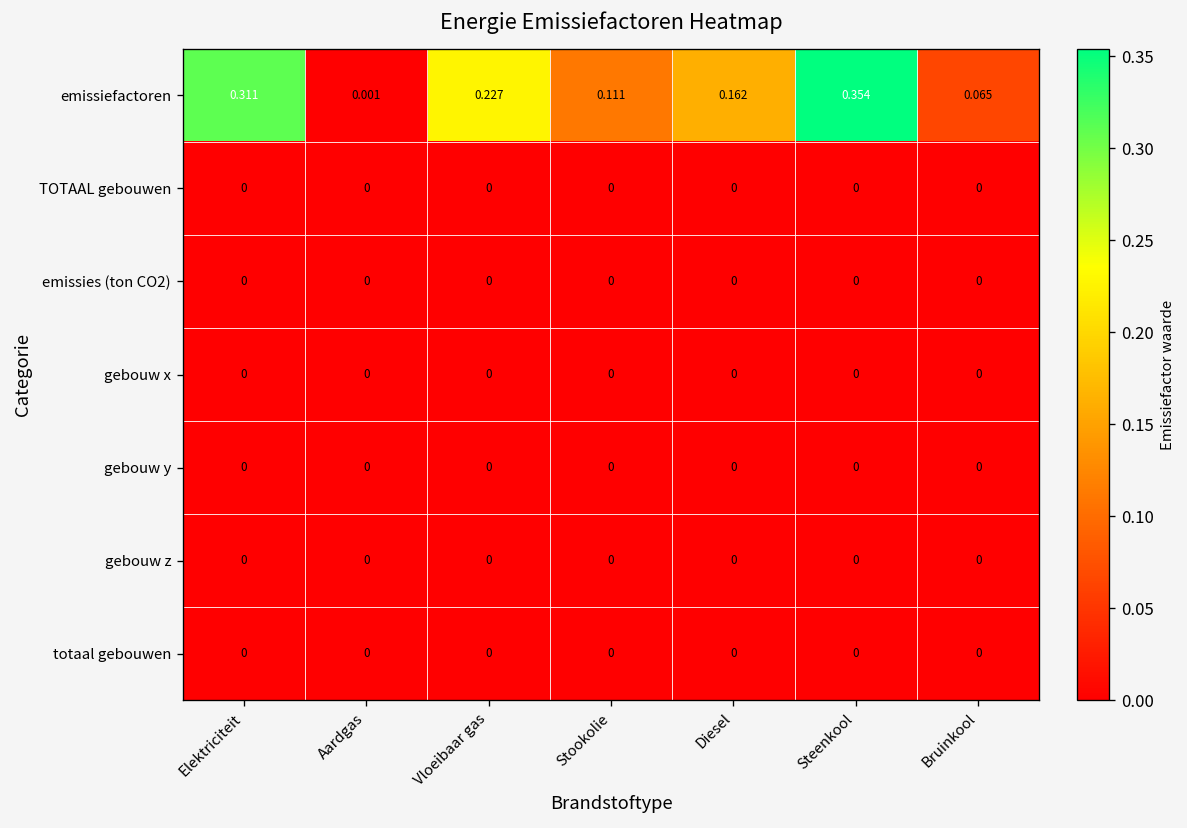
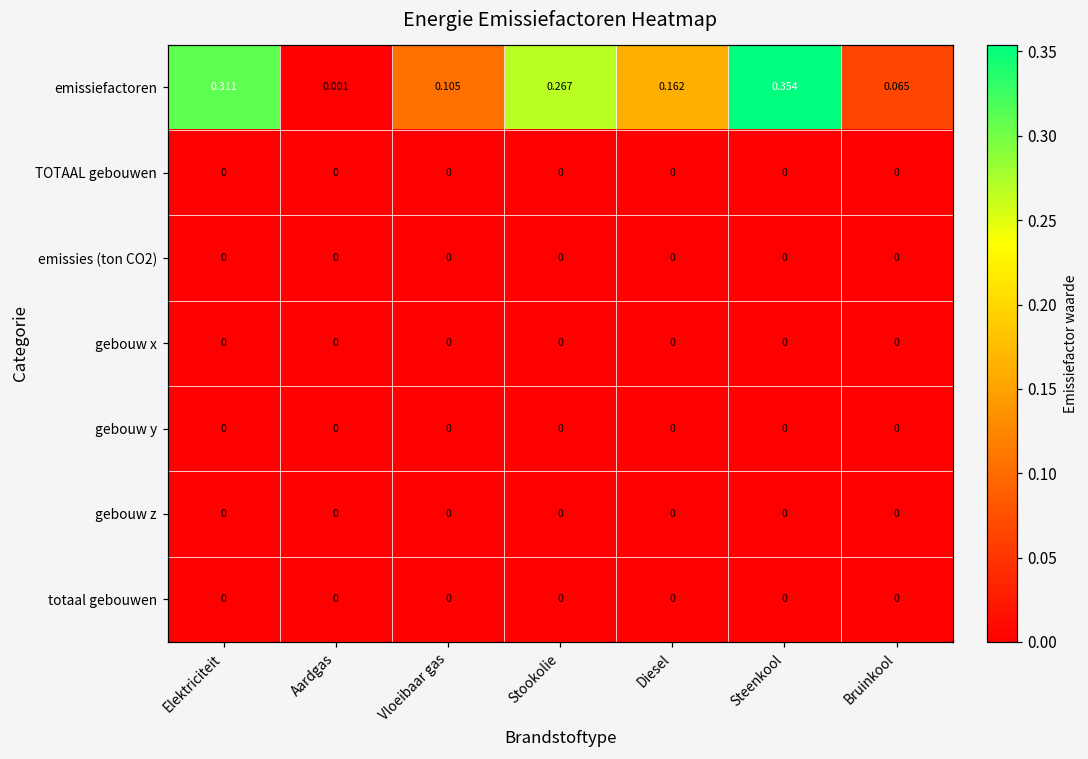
  {
    "emissiefactoren": {
      "Elektriciteit": 0.311,
      "Aardgas": 0.001,
-     "Vloeibaar gas": 0.227,
-     "Stookolie": 0.111,
+     "Vloeibaar gas": 0.105,
+     "Stookolie": 0.267,
      "Diesel": 0.162,
      "Steenkool": 0.354,
      "Bruinkool": 0.065
    },
    "TOTAAL gebouwen": {
      "Elektriciteit": 0,
      "Aardgas": 0,
      "Vloeibaar gas": 0,
      "Stookolie": 0,
      "Diesel": 0,
      "Steenkool": 0,
      "Bruinkool": 0
    },
    "emissies (ton CO2)": {
      "Elektriciteit": 0,
      "Aardgas": 0,
      "Vloeibaar gas": 0,
      "Stookolie": 0,
      "Diesel": 0,
      "Steenkool": 0,
      "Bruinkool": 0
    },
    "gebouw x": {
      "Elektriciteit": 0,
      "Aardgas": 0,
      "Vloeibaar gas": 0,
      "Stookolie": 0,
      "Diesel": 0,
      "Steenkool": 0,
      "Bruinkool": 0
    },
    "gebouw y": {
      "Elektriciteit": 0,
      "Aardgas": 0,
      "Vloeibaar gas": 0,
      "Stookolie": 0,
      "Diesel": 0,
      "Steenkool": 0,
      "Bruinkool": 0
    },
    "gebouw z": {
      "Elektriciteit": 0,
      "Aardgas": 0,
      "Vloeibaar gas": 0,
      "Stookolie": 0,
      "Diesel": 0,
      "Steenkool": 0,
      "Bruinkool": 0
    },
    "totaal gebouwen": {
      "Elektriciteit": 0,
      "Aardgas": 0,
      "Vloeibaar gas": 0,
      "Stookolie": 0,
      "Diesel": 0,
      "Steenkool": 0,
      "Bruinkool": 0
    }
  }
